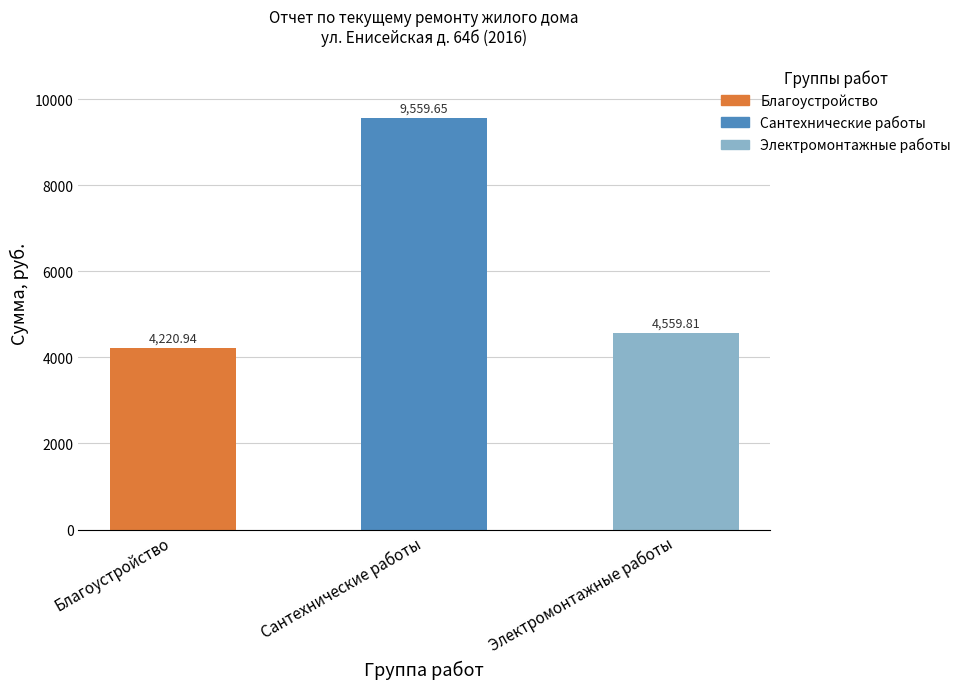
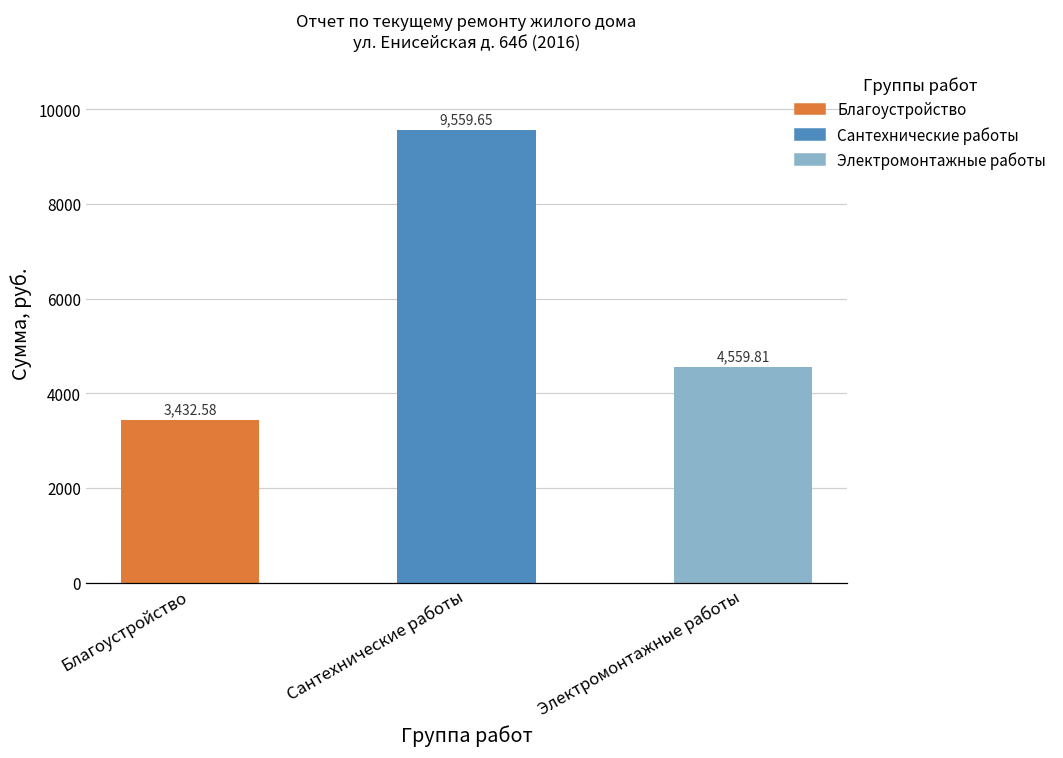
  {
-   "Благоустройство": "4,220.94",
+   "Благоустройство": "3,432.58",
    "Сантехнические работы": "9,559.65",
    "Электромонтажные работы": "4,559.81"
  }
